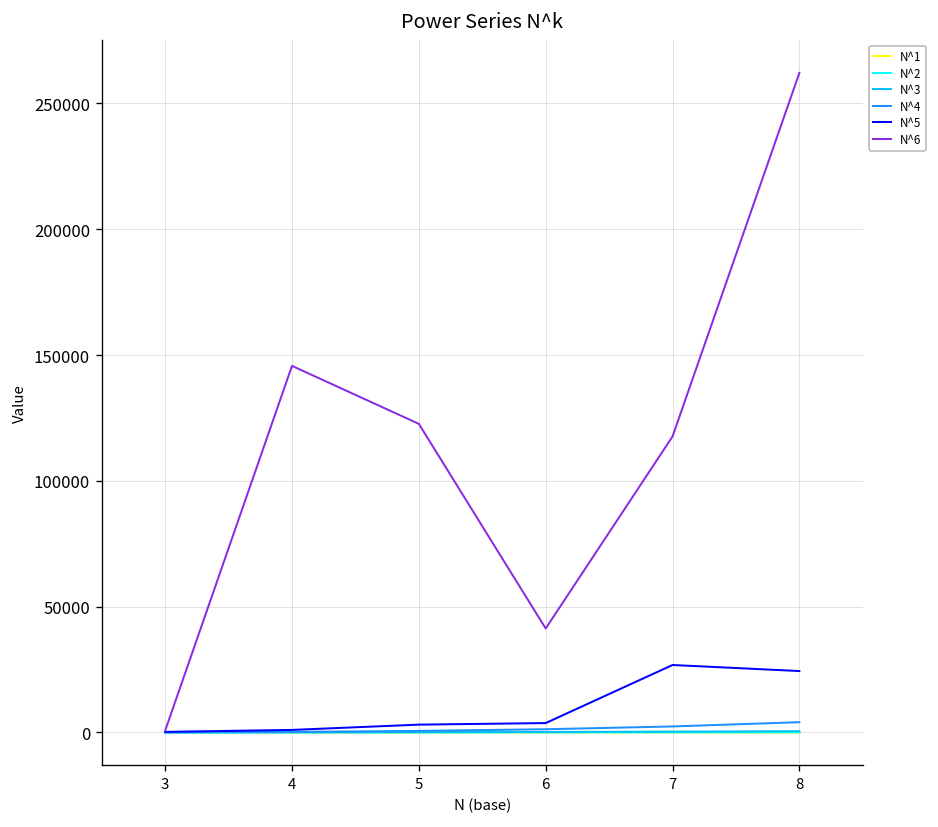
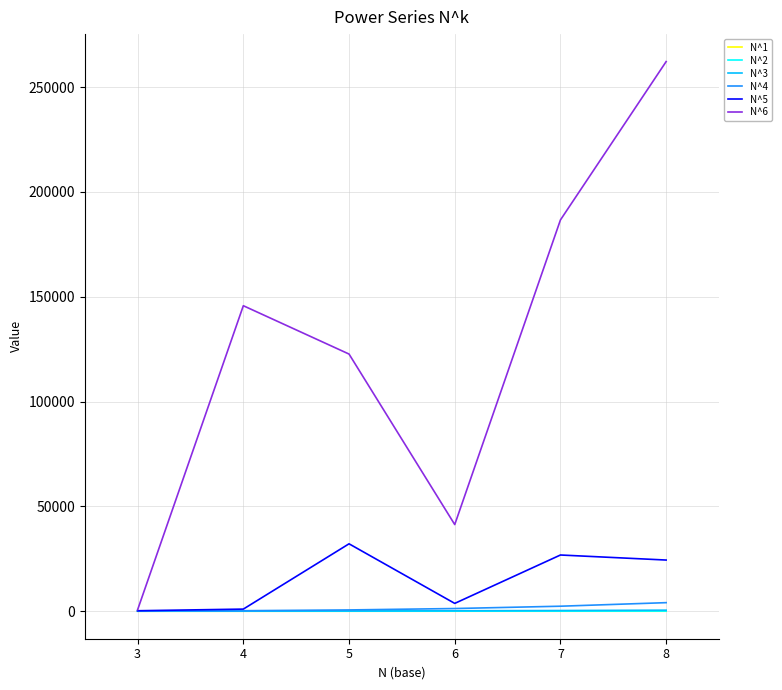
  {
    "N^5": {
-     "5": 3000,
+     "5": 32000,
      "6": 4000,
      "7": 27000,
      "8": 24000
    },
    "N^6": {
      "4": 146000,
      "5": 123000,
      "6": 41000,
-     "7": 118000,
+     "7": 187000,
      "8": 262000
    }
  }
